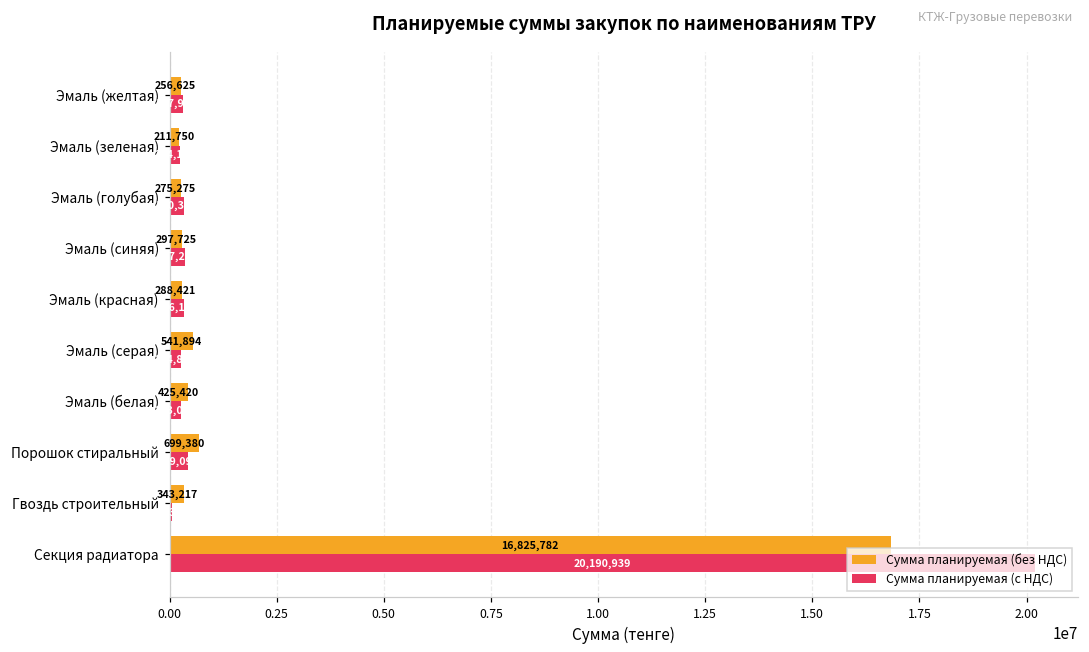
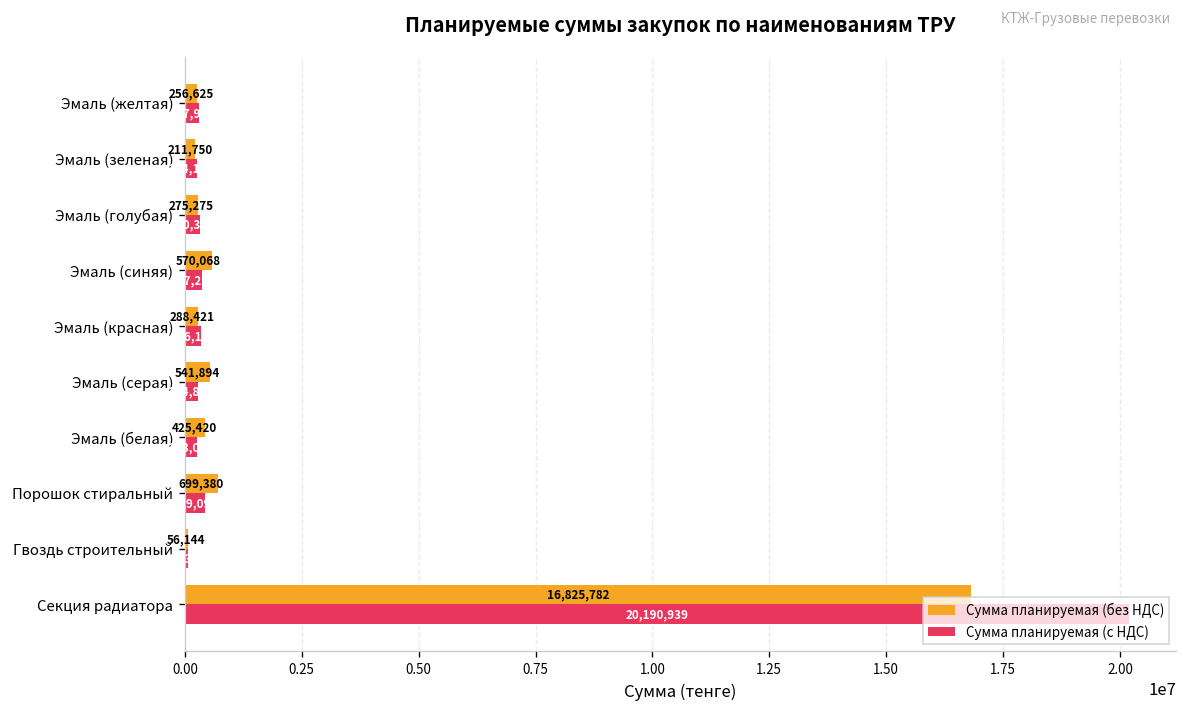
  {
    "Сумма планируемая (без НДС)": {
      "Эмаль (желтая)": "256,625",
      "Эмаль (зеленая)": "211,750",
      "Эмаль (голубая)": "275,275",
-     "Эмаль (синяя)": "297,725",
+     "Эмаль (синяя)": "570,068",
      "Эмаль (красная)": "288,421",
      "Эмаль (серая)": "541,894",
      "Эмаль (белая)": "425,420",
      "Порошок стиральный": "699,380",
-     "Гвоздь строительный": "343,217",
+     "Гвоздь строительный": "56,144",
      "Секция радиатора": "16,825,782"
    },
    "Сумма планируемая (с НДС)": {
      "Эмаль (желтая)": "300000",
      "Эмаль (зеленая)": "300000",
      "Эмаль (голубая)": "300000",
      "Эмаль (синяя)": "400000",
      "Эмаль (красная)": "300000",
      "Эмаль (серая)": "300000",
      "Эмаль (белая)": "300000",
      "Порошок стиральный": "400000",
      "Гвоздь строительный": "100000"
    }
  }
